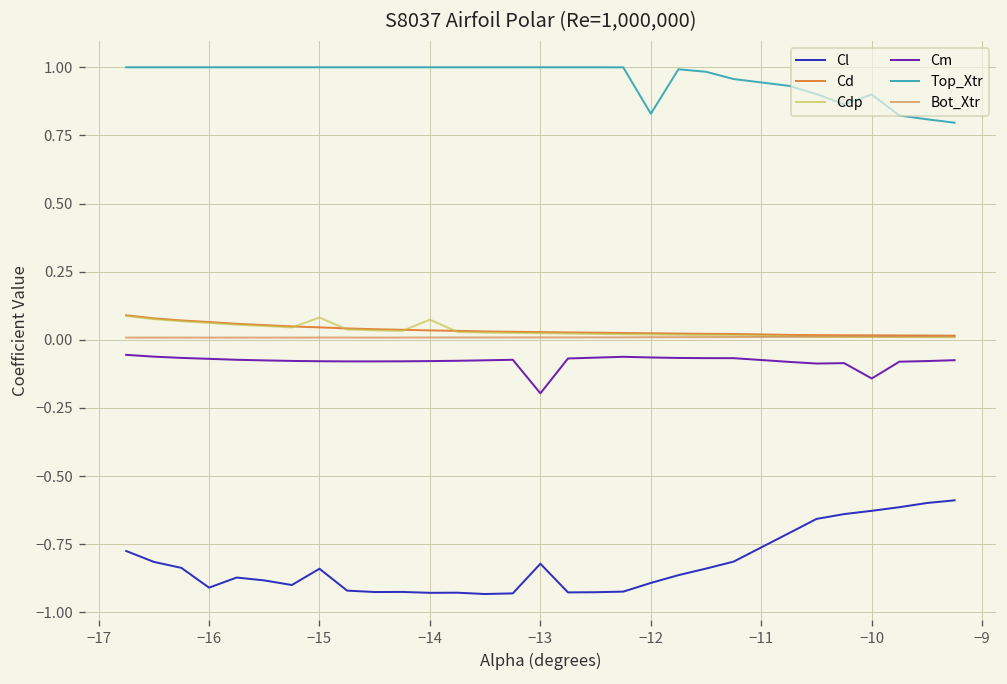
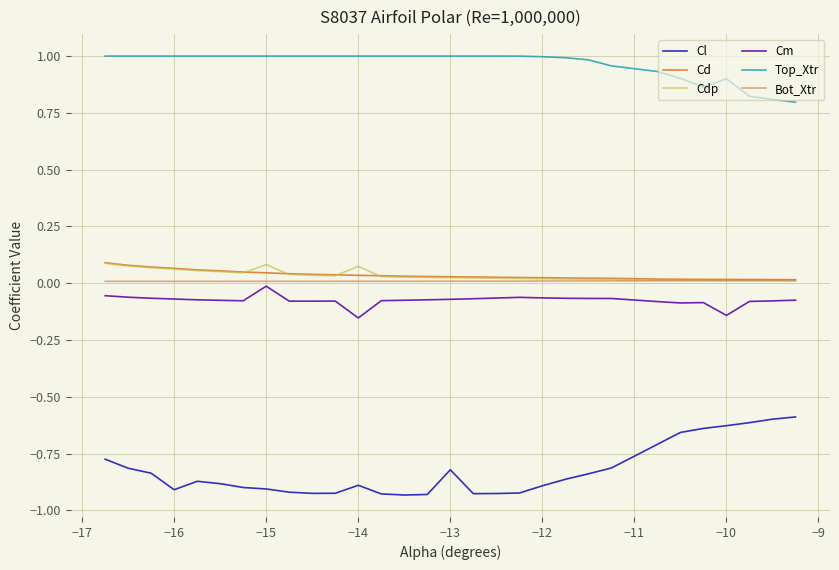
  {
    "Cl": {
      "−16": -0.91,
-     "−15": -0.84,
-     "−14": -0.93,
+     "−15": -0.91,
+     "−14": -0.89,
      "−13": -0.82,
      "−12": -0.89,
      "−10": -0.63
    },
    "Cdp": {
      "−15": 0.08,
      "−14": 0.07
    },
    "Cm": {
      "−16": -0.07,
-     "−15": -0.08,
-     "−14": -0.08,
-     "−13": -0.20,
+     "−15": -0.01,
+     "−14": -0.15,
+     "−13": -0.07,
      "−12": -0.06,
      "−10": -0.14
    },
    "Top_Xtr": {
      "−16": 1.00,
      "−15": 1.00,
      "−14": 1.00,
      "−13": 1.00,
-     "−12": 0.83
+     "−12": 1.00
    }
  }
